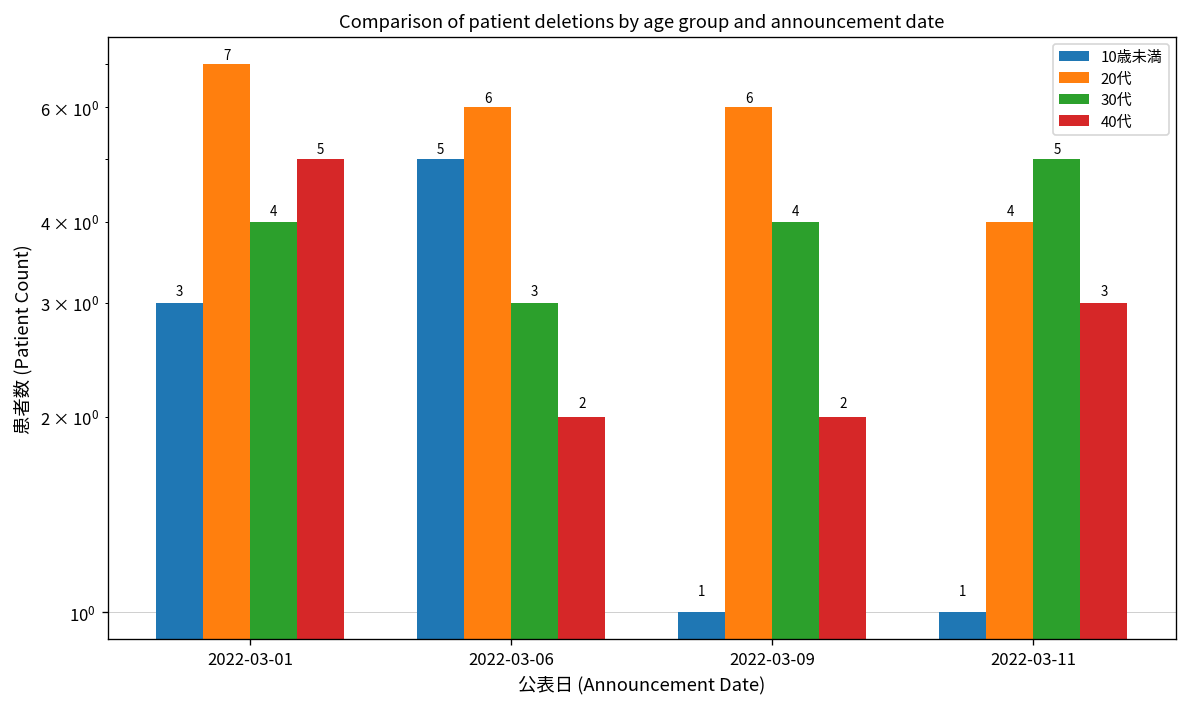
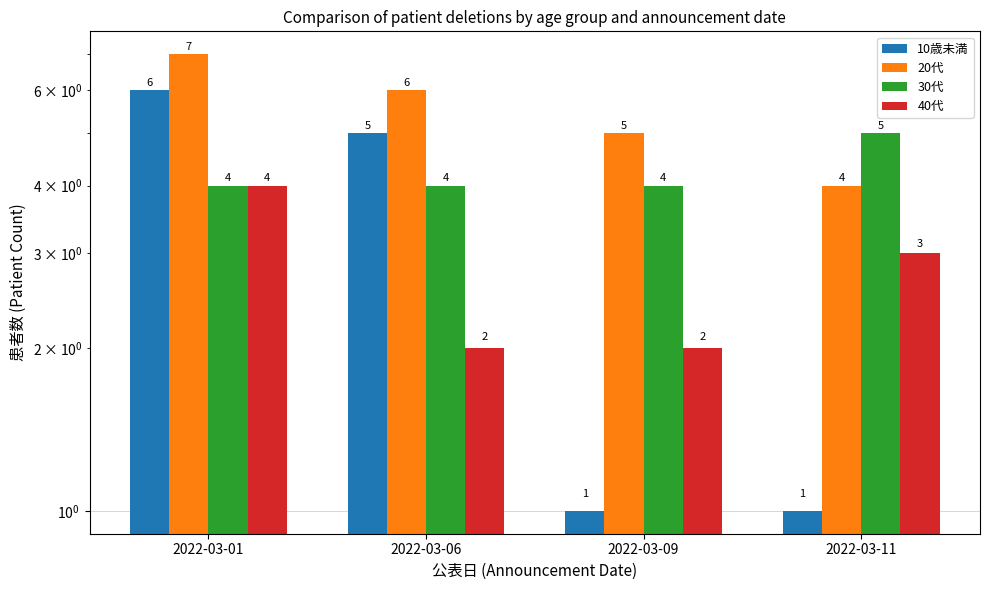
  {
    "10歳未満": {
-     "2022-03-01": 3,
+     "2022-03-01": 6,
      "2022-03-06": 5,
      "2022-03-09": 1,
      "2022-03-11": 1
    },
    "20代": {
      "2022-03-01": 7,
      "2022-03-06": 6,
-     "2022-03-09": 6,
+     "2022-03-09": 5,
      "2022-03-11": 4
    },
    "30代": {
      "2022-03-01": 4,
-     "2022-03-06": 3,
+     "2022-03-06": 4,
      "2022-03-09": 4,
      "2022-03-11": 5
    },
    "40代": {
-     "2022-03-01": 5,
+     "2022-03-01": 4,
      "2022-03-06": 2,
      "2022-03-09": 2,
      "2022-03-11": 3
    }
  }
